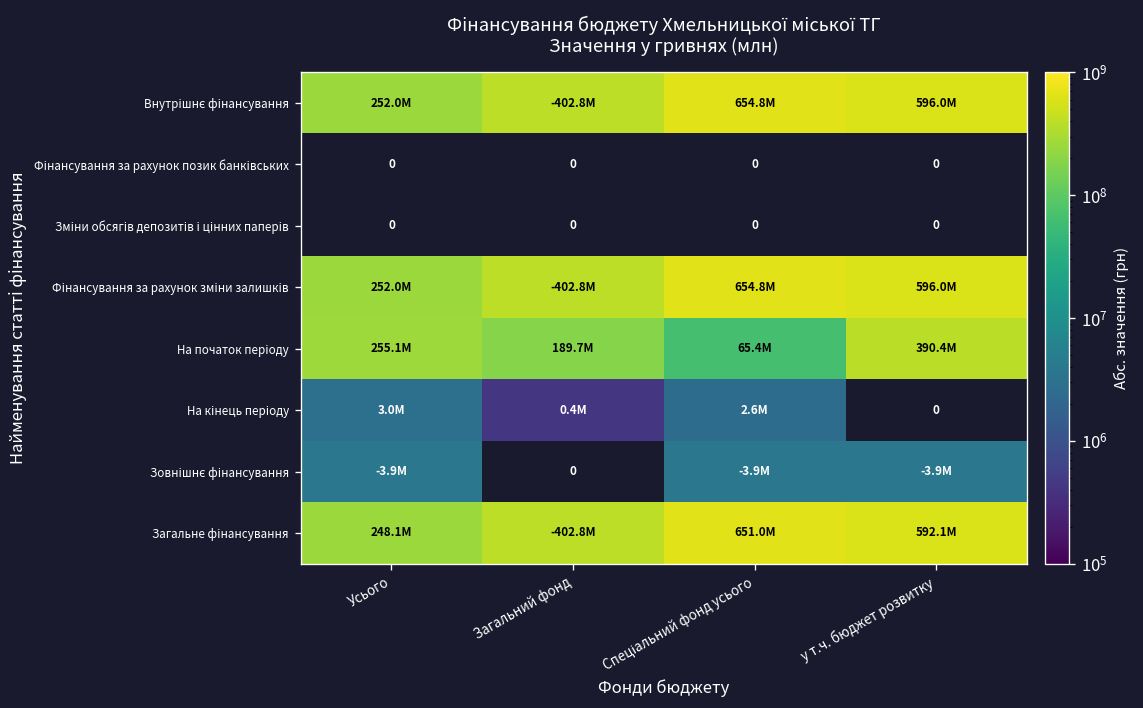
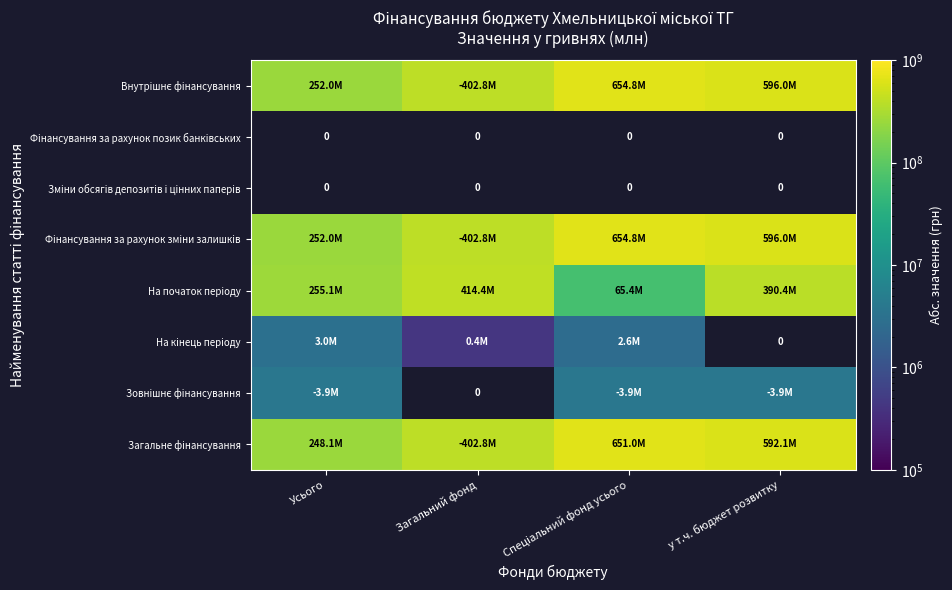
  {
    "Внутрішнє фінансування": {
      "Усього": "252.0M",
      "Загальний фонд": "-402.8M",
      "Спеціальний фонд усього": "654.8M",
      "у т.ч. бюджет розвитку": "596.0M"
    },
    "Фінансування за рахунок зміни залишків": {
      "Усього": "252.0M",
      "Загальний фонд": "-402.8M",
      "Спеціальний фонд усього": "654.8M",
      "у т.ч. бюджет розвитку": "596.0M"
    },
    "На початок періоду": {
      "Усього": "255.1M",
-     "Загальний фонд": "189.7M",
+     "Загальний фонд": "414.4M",
      "Спеціальний фонд усього": "65.4M",
      "у т.ч. бюджет розвитку": "390.4M"
    },
    "На кінець періоду": {
      "Усього": "3.0M",
      "Загальний фонд": "0.4M",
      "Спеціальний фонд усього": "2.6M"
    },
    "Зовнішнє фінансування": {
      "Усього": "-3.9M",
      "Спеціальний фонд усього": "-3.9M",
      "у т.ч. бюджет розвитку": "-3.9M"
    },
    "Загальне фінансування": {
      "Усього": "248.1M",
      "Загальний фонд": "-402.8M",
      "Спеціальний фонд усього": "651.0M",
      "у т.ч. бюджет розвитку": "592.1M"
    }
  }
